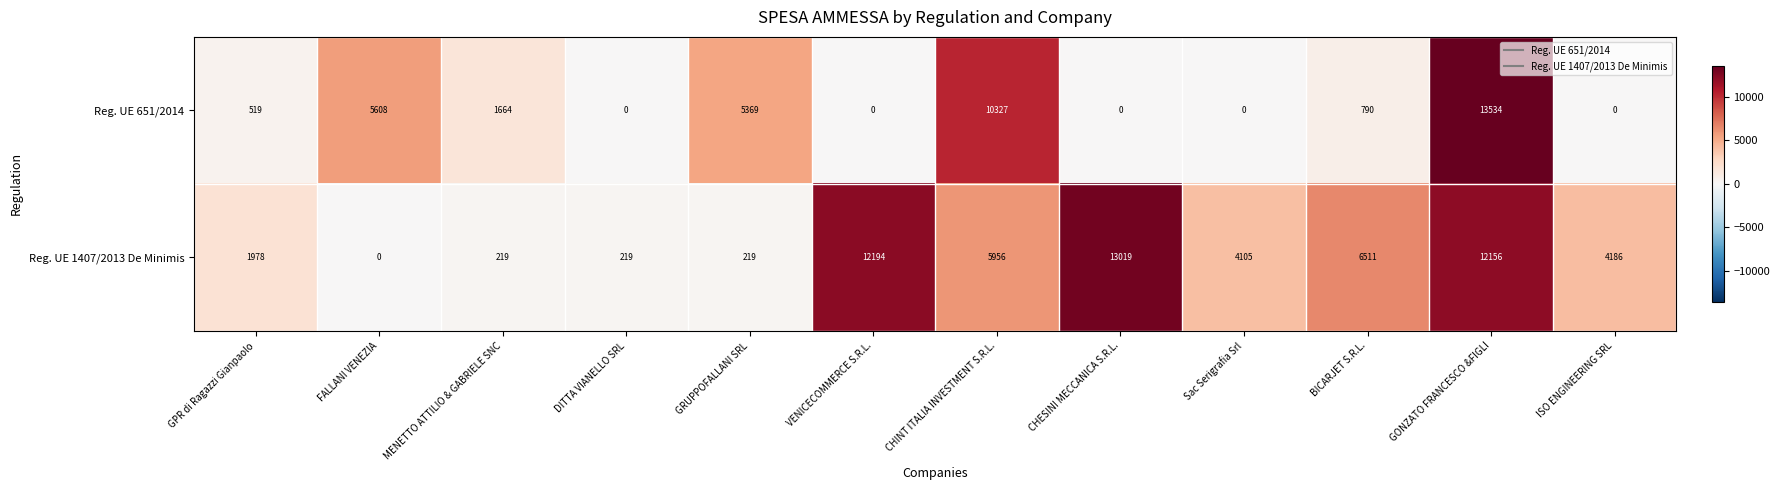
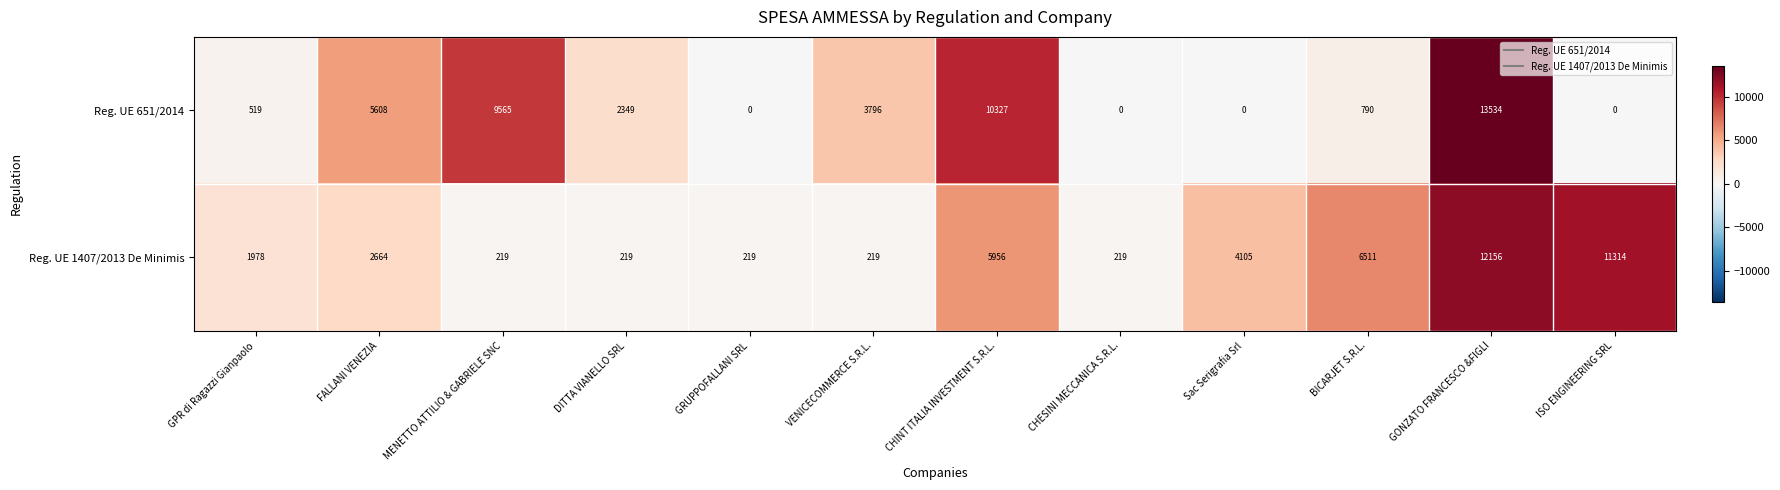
  {
    "Reg. UE 651/2014": {
      "GPR di Ragazzi Gianpaolo": 519,
      "FALLANI VENEZIA": 5608,
-     "MENETTO ATTILIO & GABRIELE SNC": 1664,
-     "DITTA VIANELLO SRL": 0,
-     "GRUPPOFALLANI SRL": 5369,
-     "VENICECOMMERCE S.R.L.": 0,
+     "MENETTO ATTILIO & GABRIELE SNC": 9565,
+     "DITTA VIANELLO SRL": 2349,
+     "GRUPPOFALLANI SRL": 0,
+     "VENICECOMMERCE S.R.L.": 3796,
      "CHINT ITALIA INVESTMENT S.R.L.": 10327,
      "CHESINI MECCANICA S.R.L.": 0,
      "Sac Serigrafia Srl": 0,
      "BICARJET S.R.L.": 790,
      "GONZATO FRANCESCO &FIGLI": 13534,
      "ISO ENGINEERING SRL": 0
    },
    "Reg. UE 1407/2013 De Minimis": {
      "GPR di Ragazzi Gianpaolo": 1978,
-     "FALLANI VENEZIA": 0,
+     "FALLANI VENEZIA": 2664,
      "MENETTO ATTILIO & GABRIELE SNC": 219,
      "DITTA VIANELLO SRL": 219,
      "GRUPPOFALLANI SRL": 219,
-     "VENICECOMMERCE S.R.L.": 12194,
+     "VENICECOMMERCE S.R.L.": 219,
      "CHINT ITALIA INVESTMENT S.R.L.": 5956,
-     "CHESINI MECCANICA S.R.L.": 13019,
+     "CHESINI MECCANICA S.R.L.": 219,
      "Sac Serigrafia Srl": 4105,
      "BICARJET S.R.L.": 6511,
      "GONZATO FRANCESCO &FIGLI": 12156,
-     "ISO ENGINEERING SRL": 4186
+     "ISO ENGINEERING SRL": 11314
    }
  }
